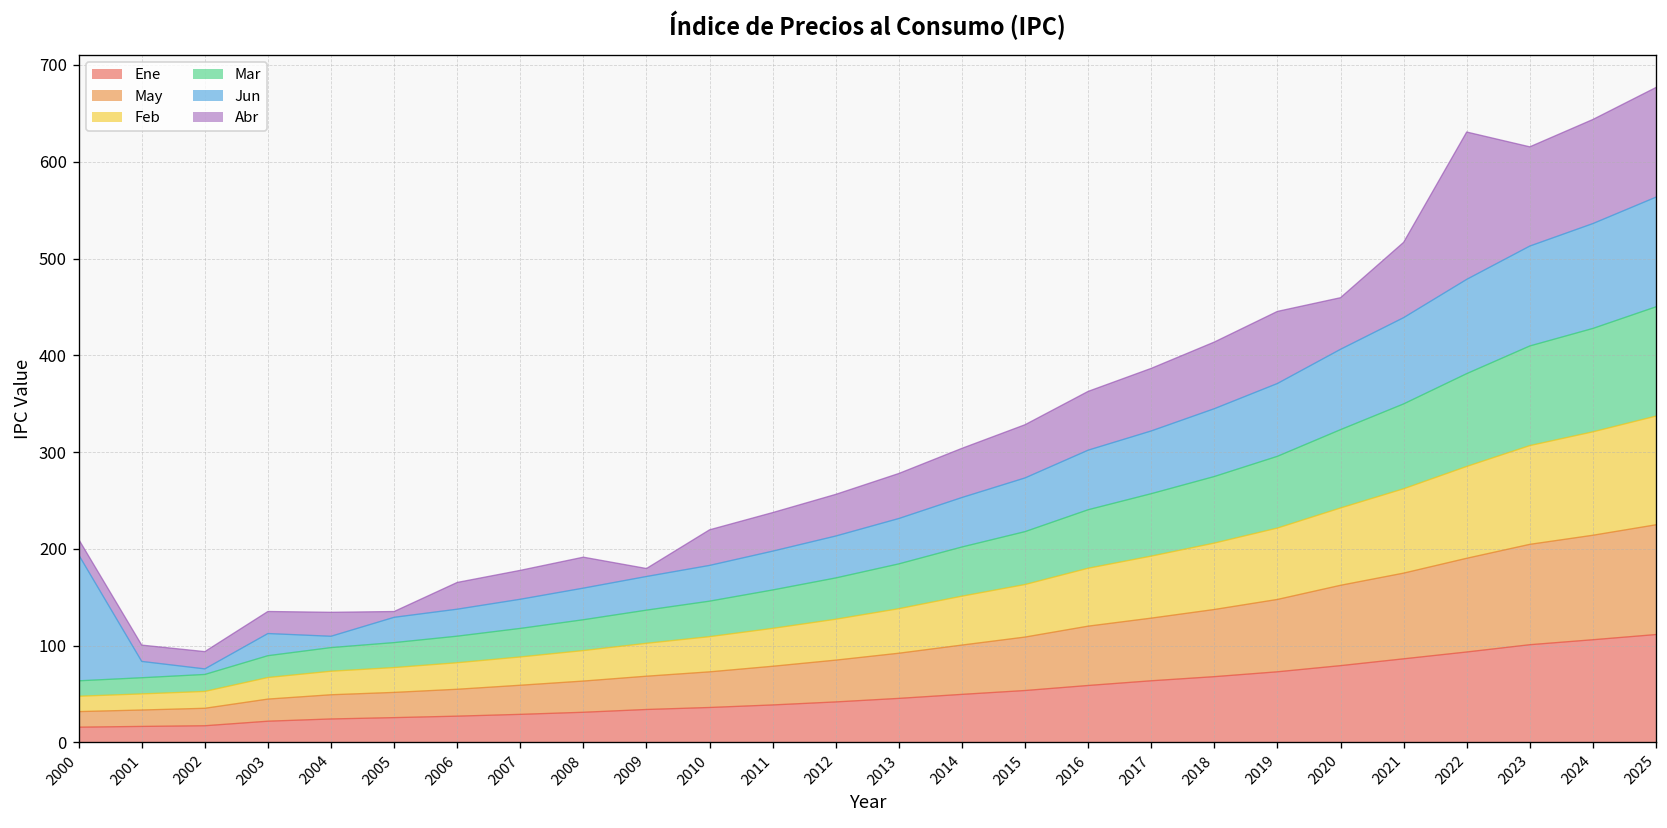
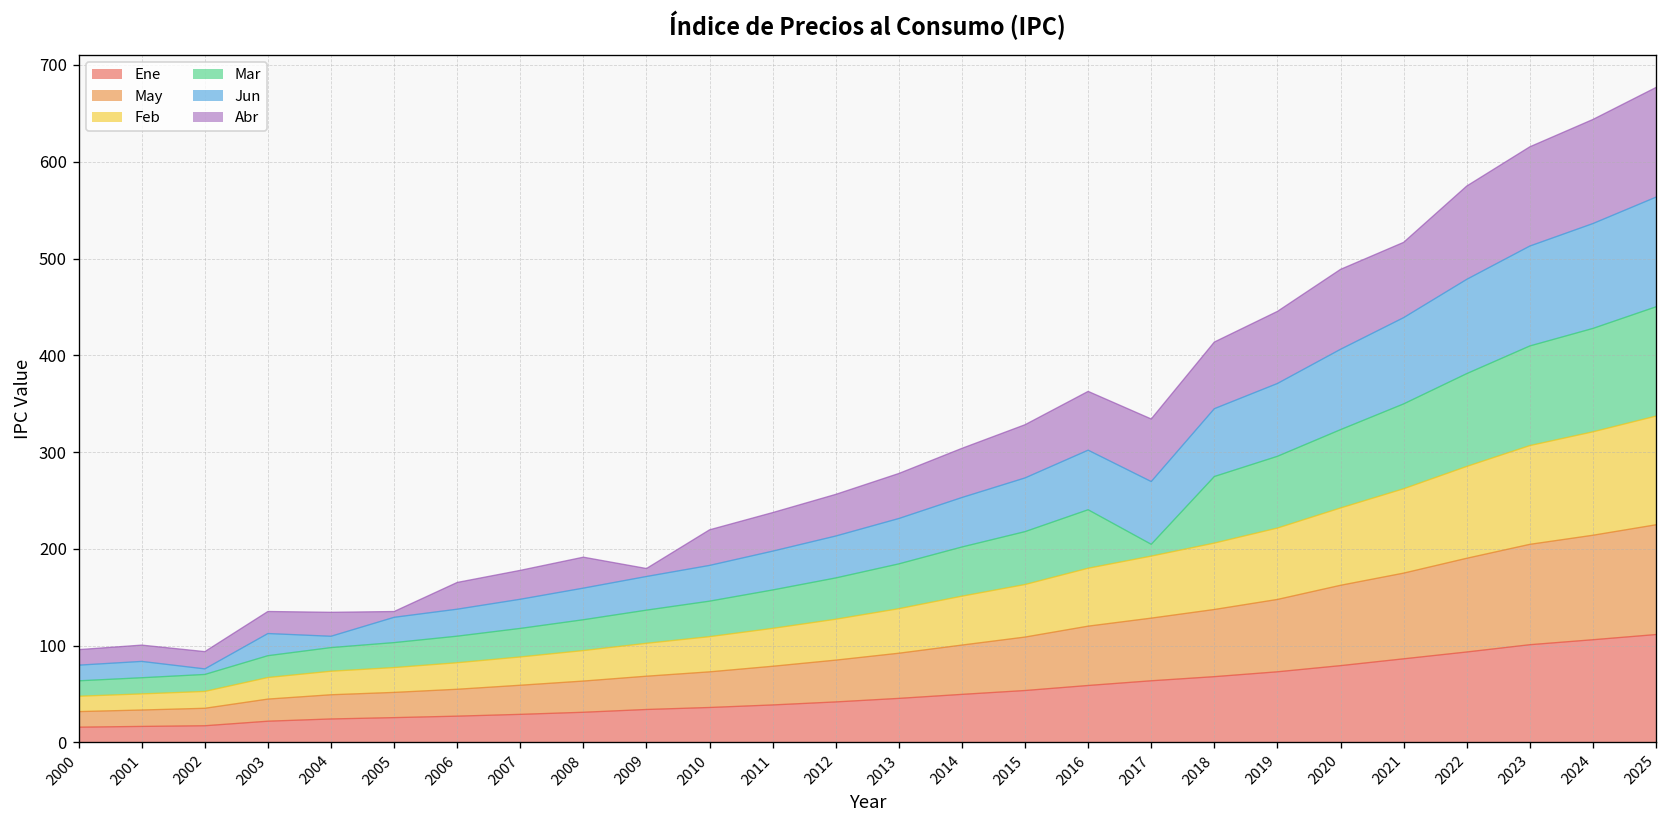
  {
    "Mar": {
      "2000": 20,
      "2001": 20,
      "2002": 20,
      "2003": 20,
      "2004": 20,
      "2005": 30,
      "2006": 30,
      "2007": 30,
      "2008": 30,
      "2009": 30,
      "2010": 40,
      "2011": 40,
      "2012": 40,
      "2013": 50,
      "2014": 50,
      "2015": 50,
      "2016": 60,
-     "2017": 60,
+     "2017": 10,
      "2018": 70,
      "2019": 70,
      "2020": 80,
      "2021": 90,
      "2022": 100,
      "2023": 100,
      "2024": 110,
      "2025": 110
    },
    "Jun": {
-     "2000": 130,
+     "2000": 20,
      "2001": 20,
      "2002": 10,
      "2003": 20,
      "2004": 10,
      "2005": 30,
      "2006": 30,
      "2007": 30,
      "2008": 30,
      "2009": 30,
      "2010": 40,
      "2011": 40,
      "2012": 40,
      "2013": 50,
      "2014": 50,
      "2015": 60,
      "2016": 60,
      "2017": 60,
      "2018": 70,
      "2019": 80,
      "2020": 80,
      "2021": 90,
      "2022": 100,
      "2023": 100,
      "2024": 110,
      "2025": 110
    },
    "Abr": {
      "2000": 20,
      "2001": 20,
      "2002": 20,
      "2003": 20,
      "2004": 20,
      "2005": 10,
      "2006": 30,
      "2007": 30,
      "2008": 30,
      "2009": 10,
      "2010": 40,
      "2011": 40,
      "2012": 40,
      "2013": 50,
      "2014": 50,
      "2015": 50,
      "2016": 60,
      "2017": 60,
      "2018": 70,
      "2019": 70,
-     "2020": 50,
+     "2020": 80,
      "2021": 80,
-     "2022": 150,
+     "2022": 100,
      "2023": 100,
      "2024": 110,
      "2025": 110
    }
  }
